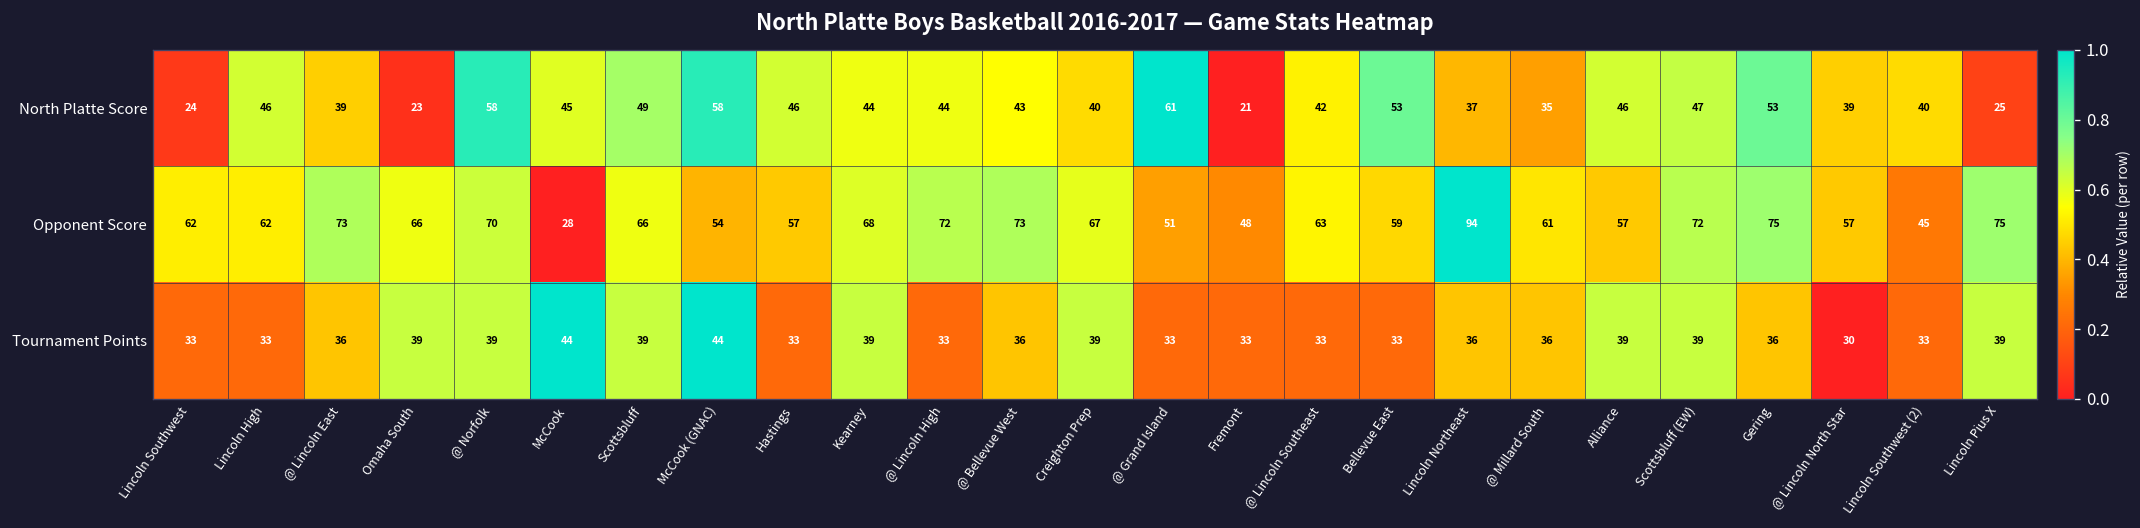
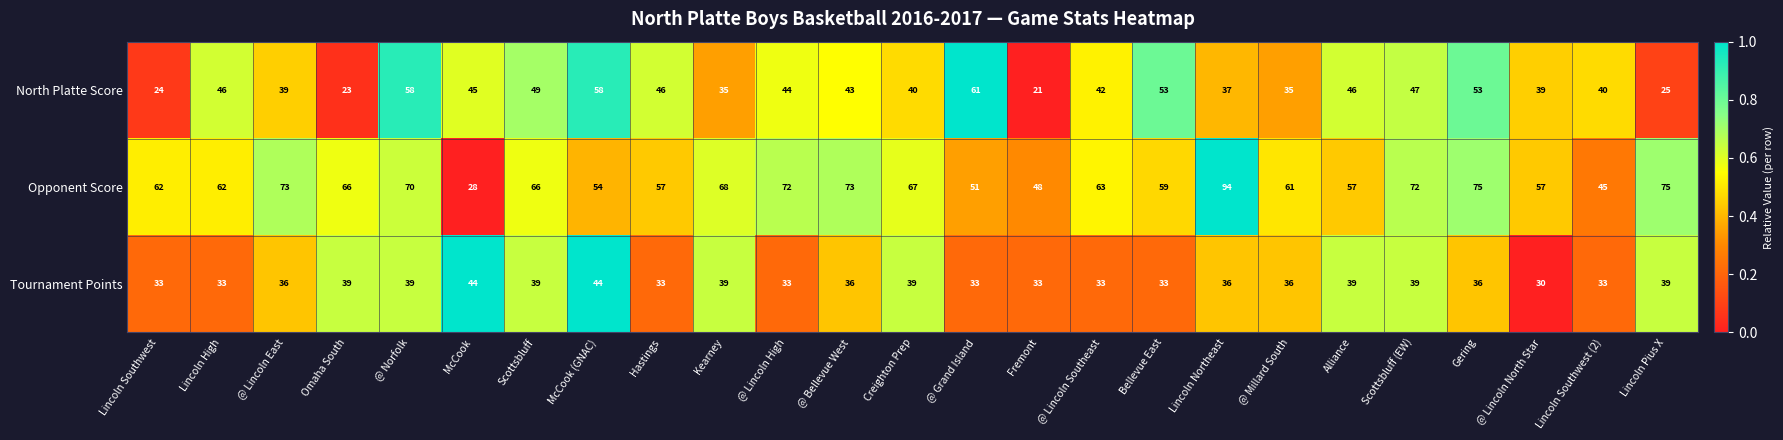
  {
    "North Platte Score": {
      "Lincoln Southwest": 24,
      "Lincoln High": 46,
      "@ Lincoln East": 39,
      "Omaha South": 23,
      "@ Norfolk": 58,
      "McCook": 45,
      "Scottsbluff": 49,
      "McCook (GNAC)": 58,
      "Hastings": 46,
-     "Kearney": 44,
+     "Kearney": 35,
      "@ Lincoln High": 44,
      "@ Bellevue West": 43,
      "Creighton Prep": 40,
      "@ Grand Island": 61,
      "Fremont": 21,
      "@ Lincoln Southeast": 42,
      "Bellevue East": 53,
      "Lincoln Northeast": 37,
      "@ Millard South": 35,
      "Alliance": 46,
      "Scottsbluff (EW)": 47,
      "Gering": 53,
      "@ Lincoln North Star": 39,
      "Lincoln Southwest (2)": 40,
      "Lincoln Pius X": 25
    },
    "Opponent Score": {
      "Lincoln Southwest": 62,
      "Lincoln High": 62,
      "@ Lincoln East": 73,
      "Omaha South": 66,
      "@ Norfolk": 70,
      "McCook": 28,
      "Scottsbluff": 66,
      "McCook (GNAC)": 54,
      "Hastings": 57,
      "Kearney": 68,
      "@ Lincoln High": 72,
      "@ Bellevue West": 73,
      "Creighton Prep": 67,
      "@ Grand Island": 51,
      "Fremont": 48,
      "@ Lincoln Southeast": 63,
      "Bellevue East": 59,
      "Lincoln Northeast": 94,
      "@ Millard South": 61,
      "Alliance": 57,
      "Scottsbluff (EW)": 72,
      "Gering": 75,
      "@ Lincoln North Star": 57,
      "Lincoln Southwest (2)": 45,
      "Lincoln Pius X": 75
    },
    "Tournament Points": {
      "Lincoln Southwest": 33,
      "Lincoln High": 33,
      "@ Lincoln East": 36,
      "Omaha South": 39,
      "@ Norfolk": 39,
      "McCook": 44,
      "Scottsbluff": 39,
      "McCook (GNAC)": 44,
      "Hastings": 33,
      "Kearney": 39,
      "@ Lincoln High": 33,
      "@ Bellevue West": 36,
      "Creighton Prep": 39,
      "@ Grand Island": 33,
      "Fremont": 33,
      "@ Lincoln Southeast": 33,
      "Bellevue East": 33,
      "Lincoln Northeast": 36,
      "@ Millard South": 36,
      "Alliance": 39,
      "Scottsbluff (EW)": 39,
      "Gering": 36,
      "@ Lincoln North Star": 30,
      "Lincoln Southwest (2)": 33,
      "Lincoln Pius X": 39
    }
  }
